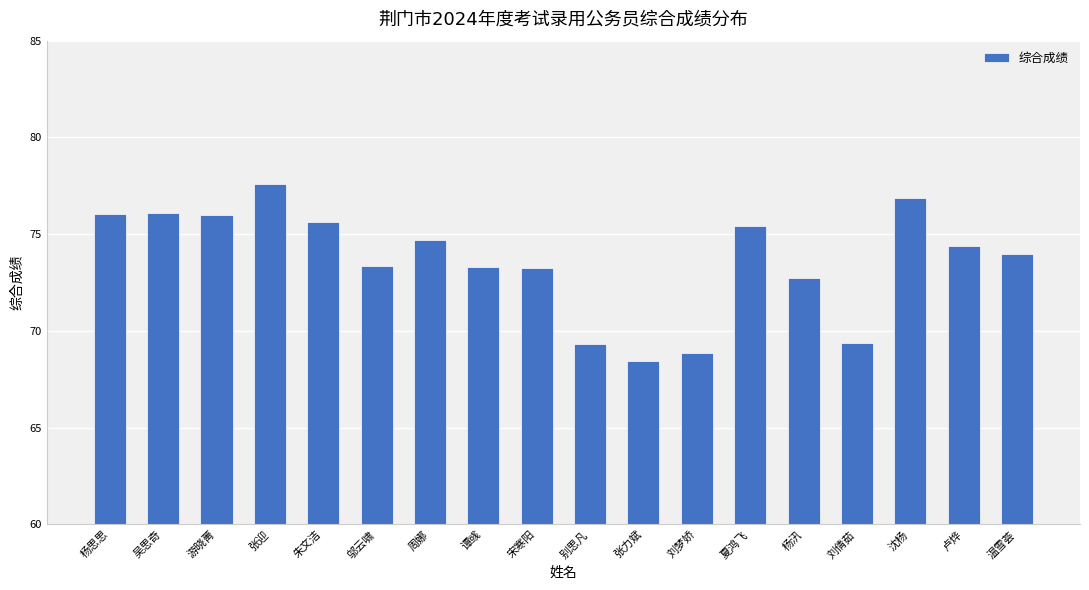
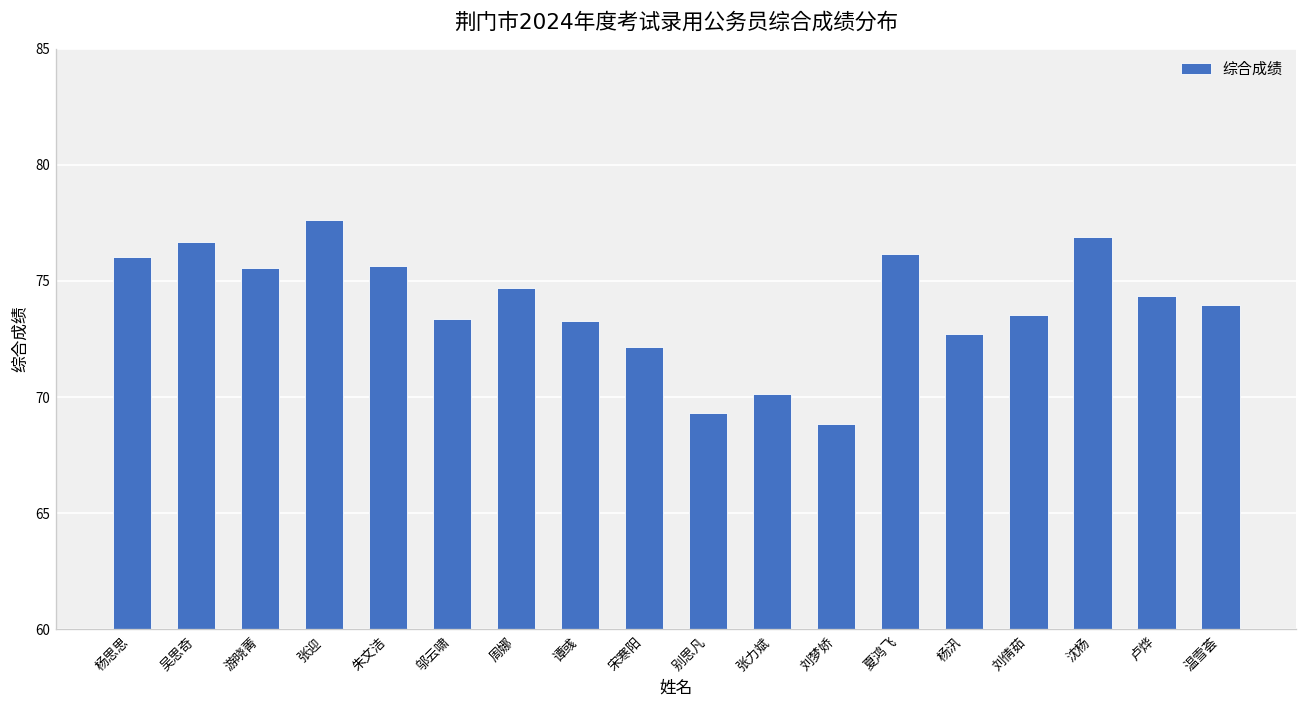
  {
    "杨思思": 76.0,
-   "吴思奇": 76.1,
-   "游晓菁": 76.0,
+   "吴思奇": 76.7,
+   "游晓菁": 75.6,
    "张迎": 77.6,
    "朱文洁": 75.6,
    "邬云啸": 73.4,
    "周娜": 74.7,
    "谭彧": 73.3,
-   "宋寒阳": 73.3,
+   "宋寒阳": 72.2,
    "别思凡": 69.3,
-   "张力斌": 68.4,
+   "张力斌": 70.1,
    "刘梦娇": 68.8,
-   "夏鸿飞": 75.4,
+   "夏鸿飞": 76.1,
    "杨汛": 72.7,
-   "刘倩茹": 69.4,
+   "刘倩茹": 73.5,
    "沈杨": 76.9,
    "卢烨": 74.4,
    "温雪荟": 74.0
  }
